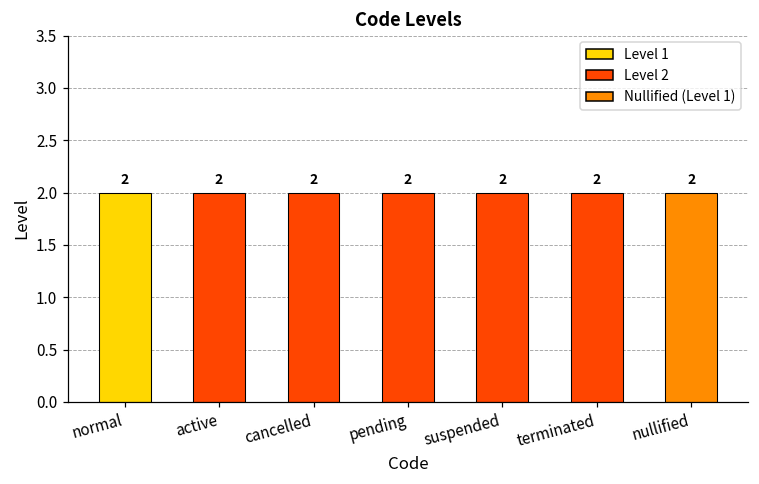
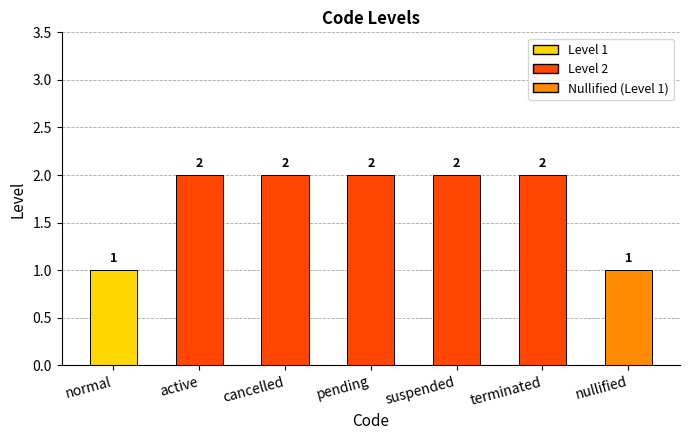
  {
-   "normal": 2,
+   "normal": 1,
    "active": 2,
    "cancelled": 2,
    "pending": 2,
    "suspended": 2,
    "terminated": 2,
-   "nullified": 2
+   "nullified": 1
  }
